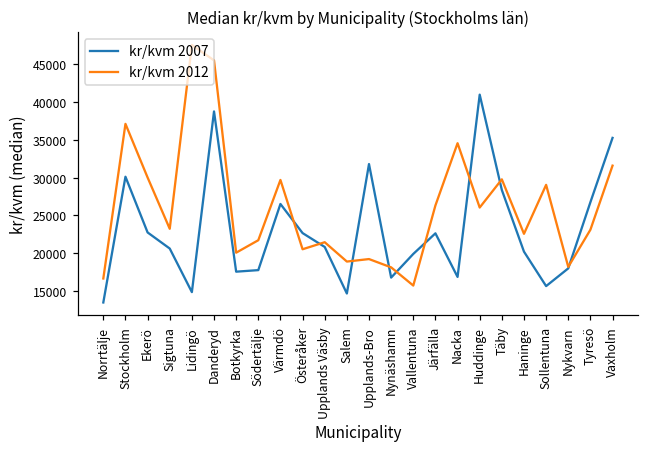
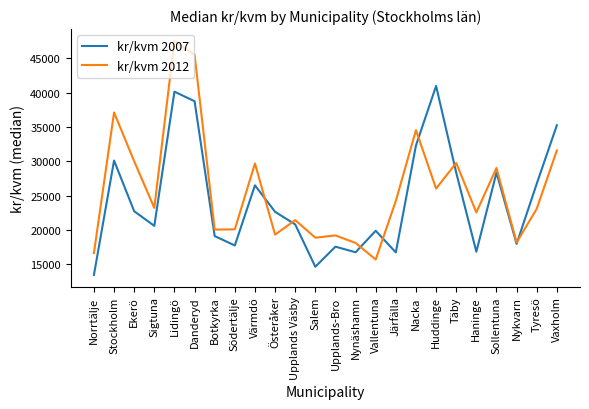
  {
    "kr/kvm 2007": {
      "Norrtälje": 13000,
      "Stockholm": 30000,
      "Ekerö": 23000,
      "Sigtuna": 21000,
-     "Lidingö": 15000,
+     "Lidingö": 40000,
      "Danderyd": 39000,
-     "Botkyrka": 18000,
+     "Botkyrka": 19000,
      "Södertälje": 18000,
      "Värmdö": 27000,
      "Österåker": 23000,
      "Upplands Väsby": 21000,
      "Salem": 15000,
-     "Upplands-Bro": 32000,
+     "Upplands-Bro": 18000,
      "Nynäshamn": 17000,
      "Vallentuna": 20000,
-     "Järfälla": 23000,
-     "Nacka": 17000,
+     "Järfälla": 17000,
+     "Nacka": 32000,
      "Huddinge": 41000,
      "Täby": 28000,
-     "Haninge": 20000,
-     "Sollentuna": 16000,
+     "Haninge": 17000,
+     "Sollentuna": 28000,
      "Tyresö": 27000,
      "Vaxholm": 35000
    },
    "kr/kvm 2012": {
      "Norrtälje": 17000,
      "Stockholm": 37000,
      "Ekerö": 30000,
      "Sigtuna": 23000,
      "Danderyd": 46000,
      "Botkyrka": 20000,
-     "Södertälje": 22000,
+     "Södertälje": 20000,
      "Värmdö": 30000,
-     "Österåker": 21000,
+     "Österåker": 19000,
      "Upplands Väsby": 21000,
      "Salem": 19000,
      "Upplands-Bro": 19000,
      "Nynäshamn": 18000,
      "Vallentuna": 16000,
-     "Järfälla": 26000,
+     "Järfälla": 24000,
      "Nacka": 35000,
      "Huddinge": 26000,
      "Täby": 30000,
      "Haninge": 23000,
      "Sollentuna": 29000,
      "Tyresö": 23000,
      "Vaxholm": 32000
    }
  }
